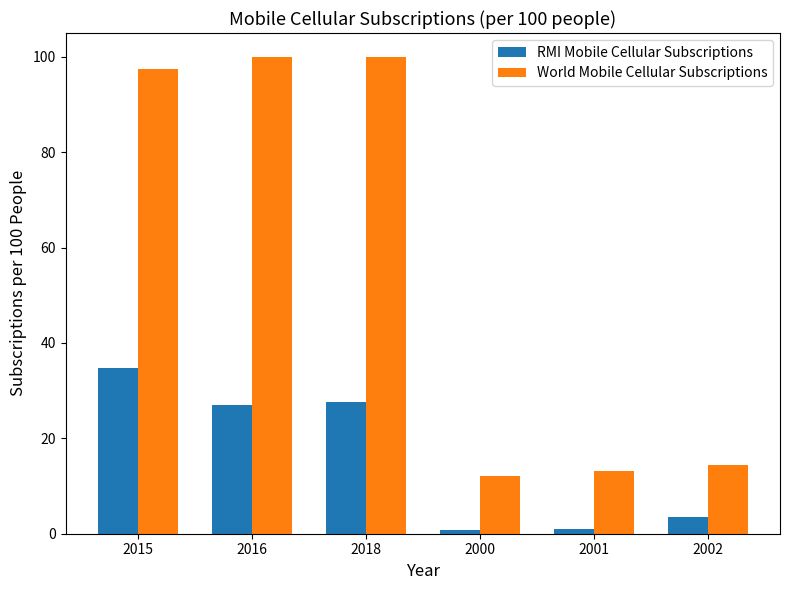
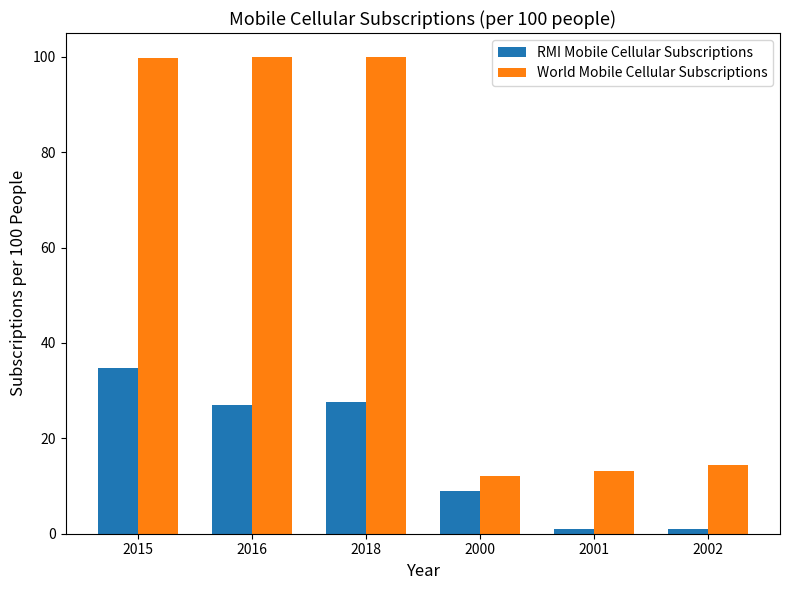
  {
    "RMI Mobile Cellular Subscriptions": {
      "2015": 35,
      "2016": 27,
      "2018": 28,
-     "2000": 1,
+     "2000": 9,
      "2001": 1,
-     "2002": 3
+     "2002": 1
    },
    "World Mobile Cellular Subscriptions": {
-     "2015": 97,
+     "2015": 100,
      "2016": 100,
      "2018": 100,
      "2000": 12,
      "2001": 13,
      "2002": 14
    }
  }
